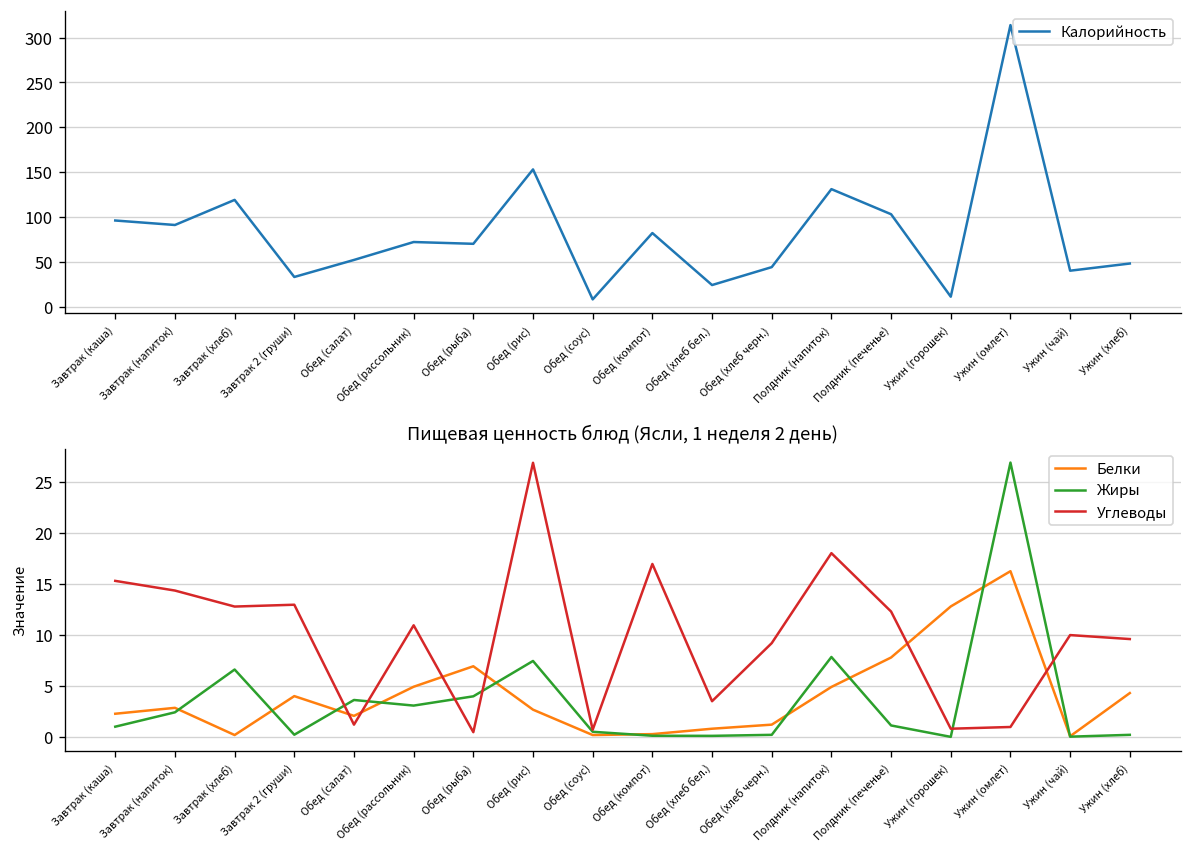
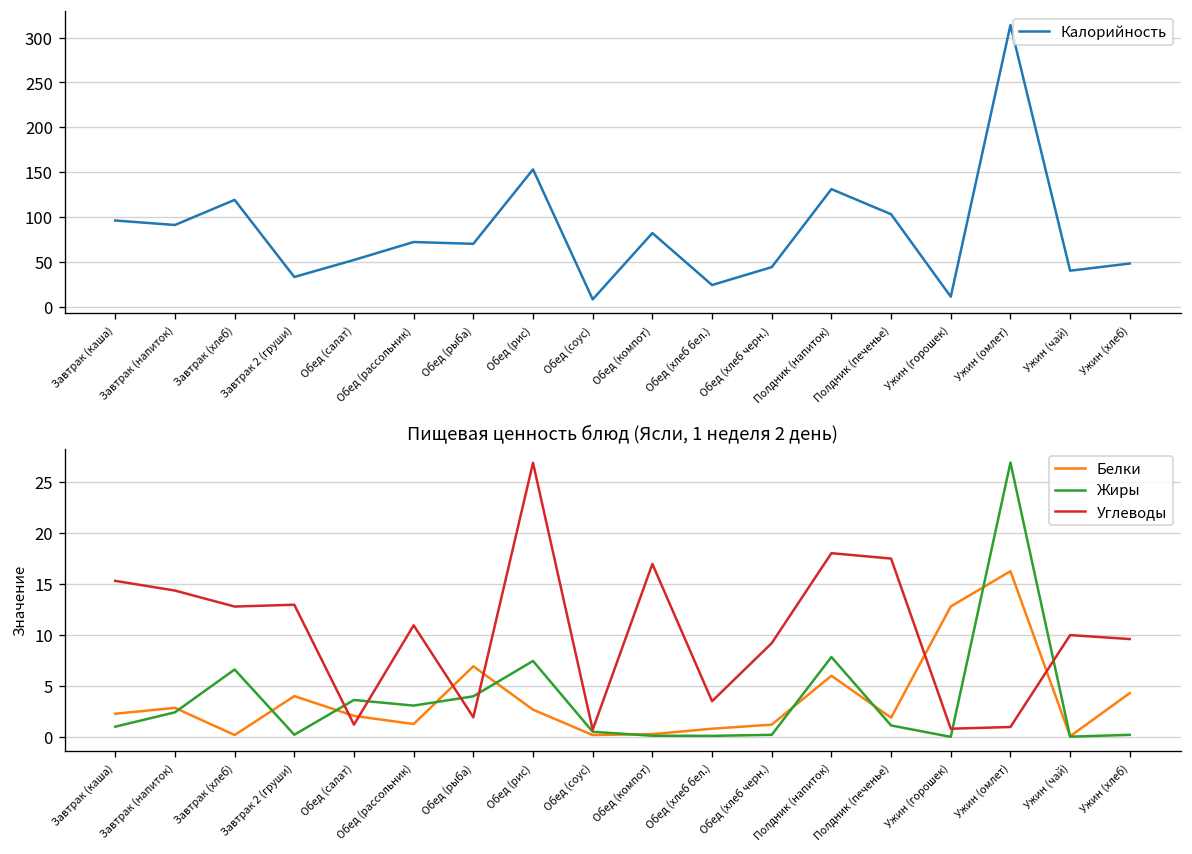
  {
    "Пищевая ценность блюд (Ясли, 1 неделя 2 день)": {
      "Белки": {
        "Завтрак (каша)": 2,
        "Завтрак (напиток)": 3,
        "Завтрак (хлеб)": 0,
        "Завтрак 2 (груши)": 4,
        "Обед (салат)": 2,
-       "Обед (рассольник)": 5,
+       "Обед (рассольник)": 1,
        "Обед (рыба)": 7,
        "Обед (рис)": 3,
        "Обед (соус)": 0,
        "Обед (хлеб бел.)": 1,
        "Обед (хлеб черн.)": 1,
-       "Полдник (напиток)": 5,
-       "Полдник (печенье)": 8,
+       "Полдник (напиток)": 6,
+       "Полдник (печенье)": 2,
        "Ужин (горошек)": 13,
        "Ужин (омлет)": 16,
        "Ужин (хлеб)": 4
      },
      "Жиры": {
        "Завтрак (каша)": 1,
        "Завтрак (напиток)": 2,
        "Завтрак (хлеб)": 7,
        "Завтрак 2 (груши)": 0,
        "Обед (салат)": 4,
        "Обед (рассольник)": 3,
        "Обед (рыба)": 4,
        "Обед (рис)": 7,
        "Обед (хлеб бел.)": 0,
        "Обед (хлеб черн.)": 0,
        "Полдник (напиток)": 8,
        "Полдник (печенье)": 1,
        "Ужин (горошек)": 0,
        "Ужин (омлет)": 27,
        "Ужин (хлеб)": 0
      },
      "Углеводы": {
        "Завтрак (каша)": 15,
        "Завтрак (напиток)": 14,
        "Завтрак (хлеб)": 13,
        "Завтрак 2 (груши)": 13,
        "Обед (салат)": 1,
        "Обед (рассольник)": 11,
-       "Обед (рыба)": 0,
+       "Обед (рыба)": 2,
        "Обед (рис)": 27,
        "Обед (компот)": 17,
        "Обед (хлеб бел.)": 4,
        "Обед (хлеб черн.)": 9,
        "Полдник (напиток)": 18,
-       "Полдник (печенье)": 12,
+       "Полдник (печенье)": 18,
        "Ужин (горошек)": 1,
        "Ужин (омлет)": 1,
        "Ужин (чай)": 10,
        "Ужин (хлеб)": 10
      }
    }
  }
